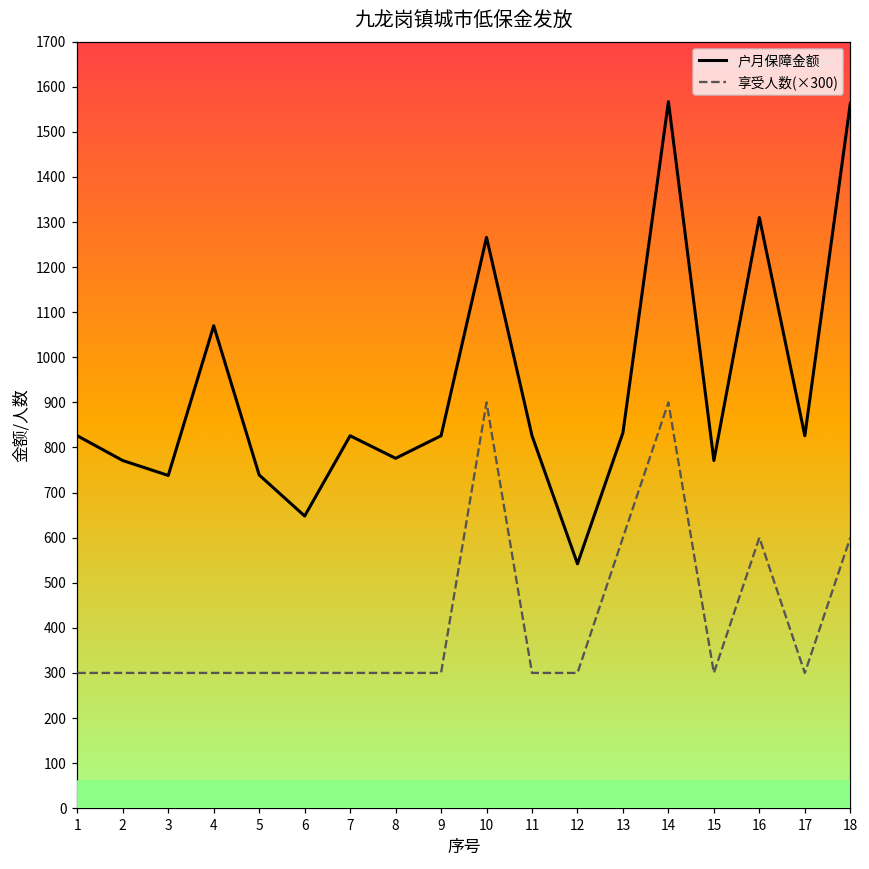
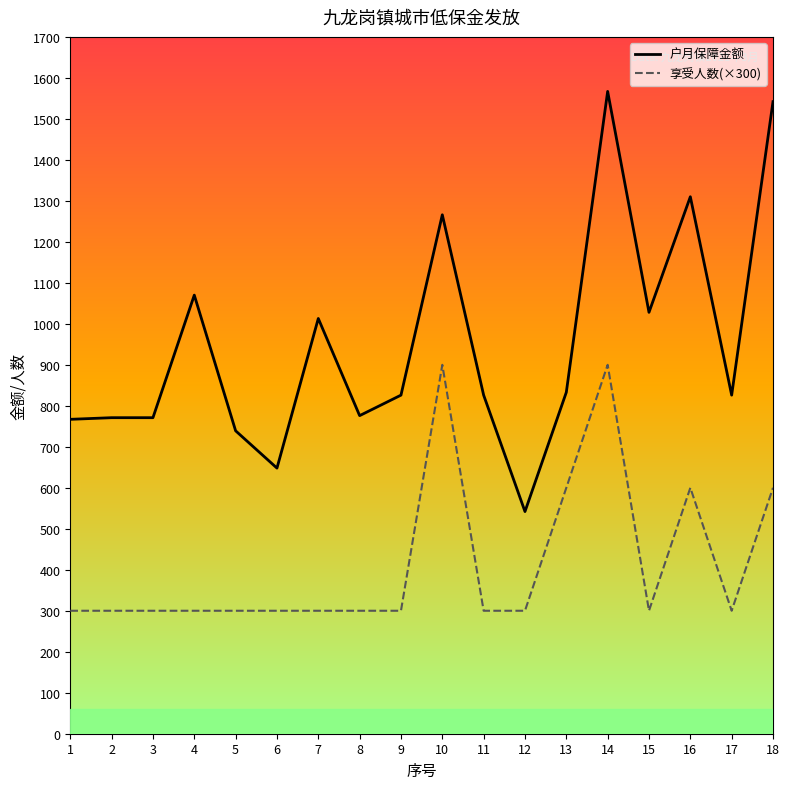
  {
    "户月保障金额": {
-     "1": 830,
+     "1": 770,
      "2": 770,
-     "3": 740,
+     "3": 770,
      "4": 1070,
      "5": 740,
      "6": 650,
-     "7": 830,
+     "7": 1010,
      "8": 780,
      "9": 830,
      "10": 1270,
      "11": 830,
      "12": 540,
      "13": 830,
      "14": 1570,
-     "15": 770,
+     "15": 1030,
      "16": 1310,
      "17": 830,
-     "18": 1560
+     "18": 1540
    },
    "享受人数(×300)": {
      "1": 300,
      "2": 300,
      "3": 300,
      "4": 300,
      "5": 300,
      "6": 300,
      "7": 300,
      "8": 300,
      "9": 300,
      "10": 900,
      "11": 300,
      "12": 300,
      "13": 600,
      "14": 900,
      "15": 300,
      "16": 600,
      "17": 300,
      "18": 600
    }
  }
